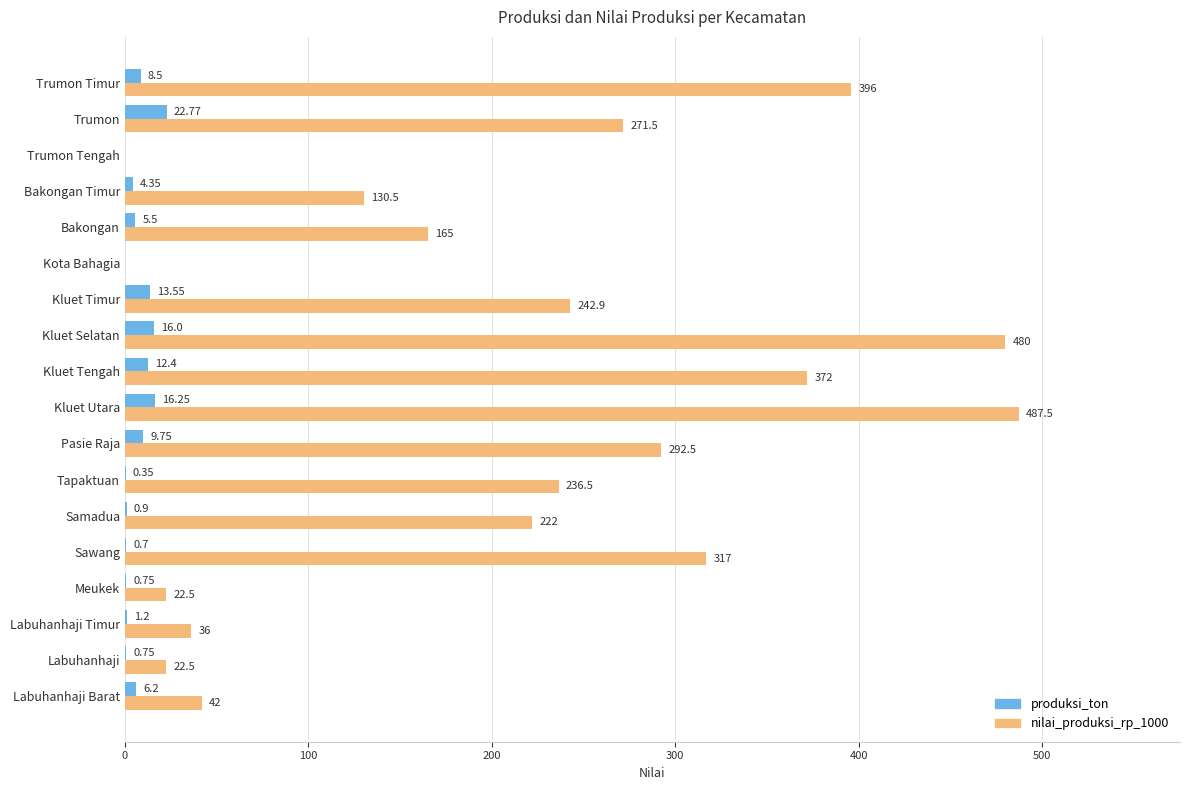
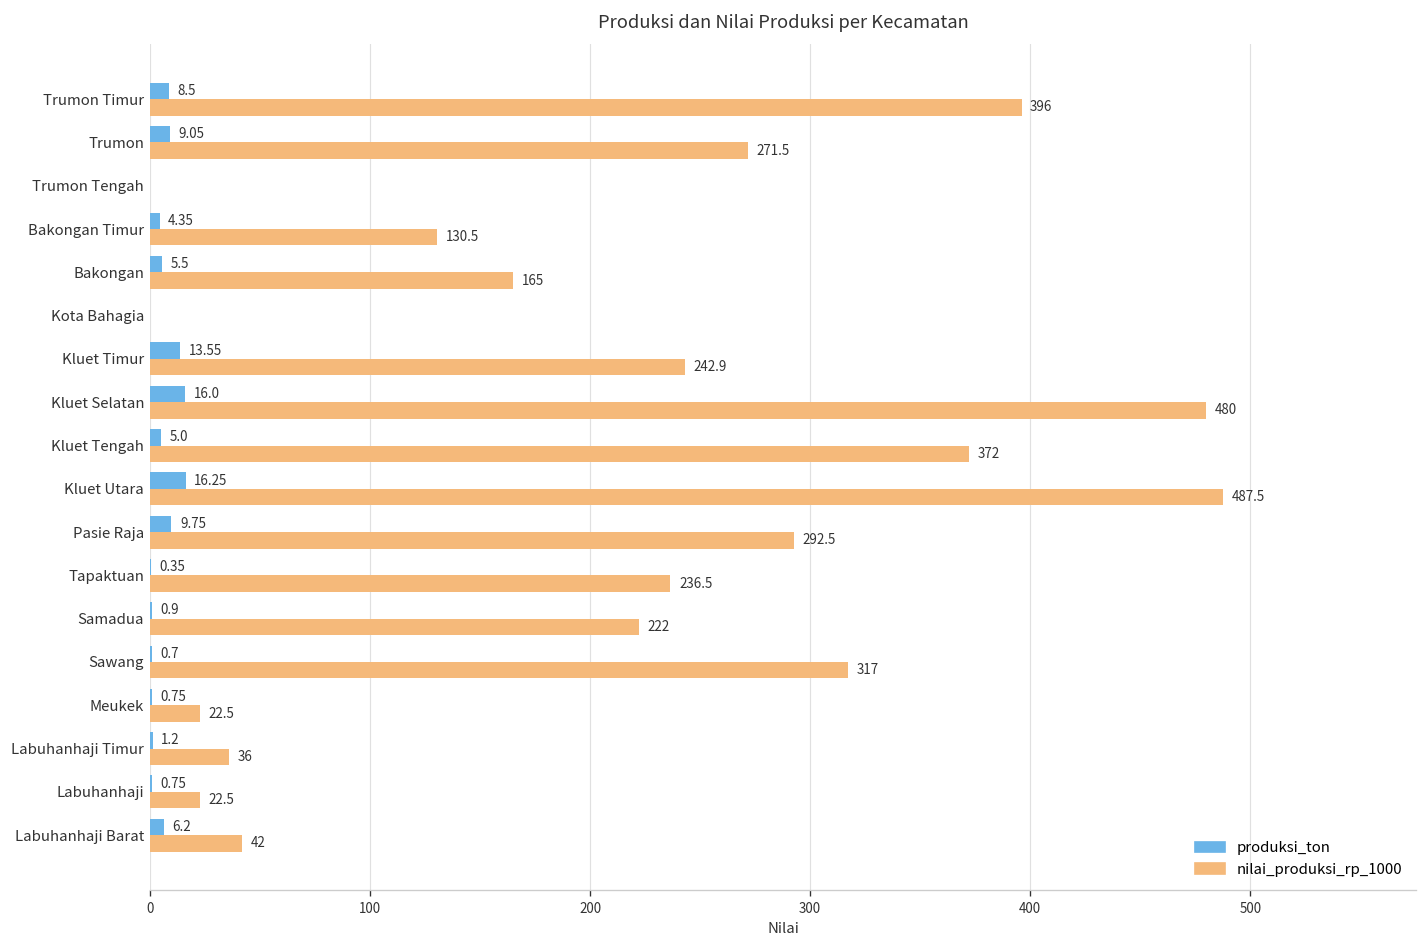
  {
    "produksi_ton": {
      "Trumon Timur": 8.5,
-     "Trumon": 22.77,
+     "Trumon": 9.05,
      "Bakongan Timur": 4.35,
      "Bakongan": 5.5,
      "Kluet Timur": 13.55,
      "Kluet Selatan": 16.0,
-     "Kluet Tengah": 12.4,
+     "Kluet Tengah": 5.0,
      "Kluet Utara": 16.25,
      "Pasie Raja": 9.75,
      "Tapaktuan": 0.35,
      "Samadua": 0.9,
      "Sawang": 0.7,
      "Meukek": 0.75,
      "Labuhanhaji Timur": 1.2,
      "Labuhanhaji": 0.75,
      "Labuhanhaji Barat": 6.2
    },
    "nilai_produksi_rp_1000": {
      "Trumon Timur": 396,
      "Trumon": 271.5,
      "Bakongan Timur": 130.5,
      "Bakongan": 165,
      "Kluet Timur": 242.9,
      "Kluet Selatan": 480,
      "Kluet Tengah": 372,
      "Kluet Utara": 487.5,
      "Pasie Raja": 292.5,
      "Tapaktuan": 236.5,
      "Samadua": 222,
      "Sawang": 317,
      "Meukek": 22.5,
      "Labuhanhaji Timur": 36,
      "Labuhanhaji": 22.5,
      "Labuhanhaji Barat": 42
    }
  }
